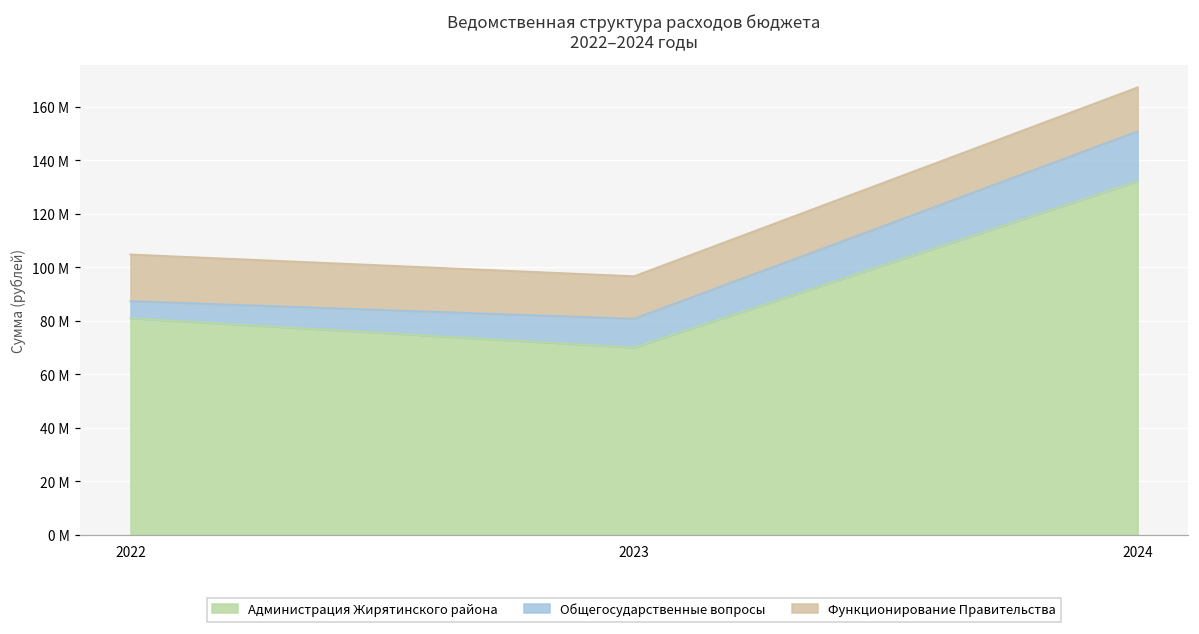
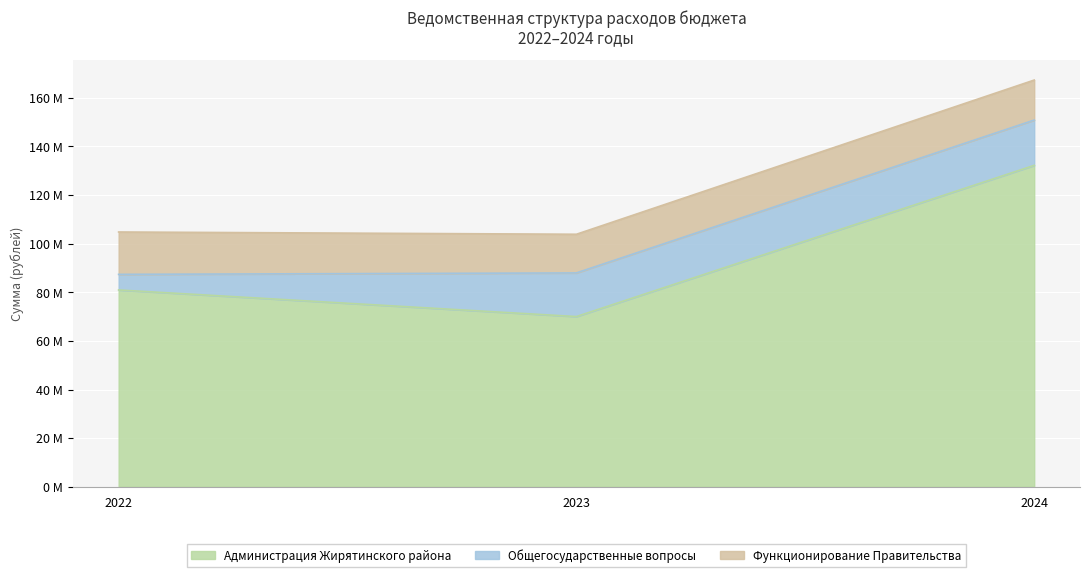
  {
    "Общегосударственные вопросы": {
      "2022": "6 М",
-     "2023": "11 М",
+     "2023": "18 М",
      "2024": "19 М"
    }
  }
